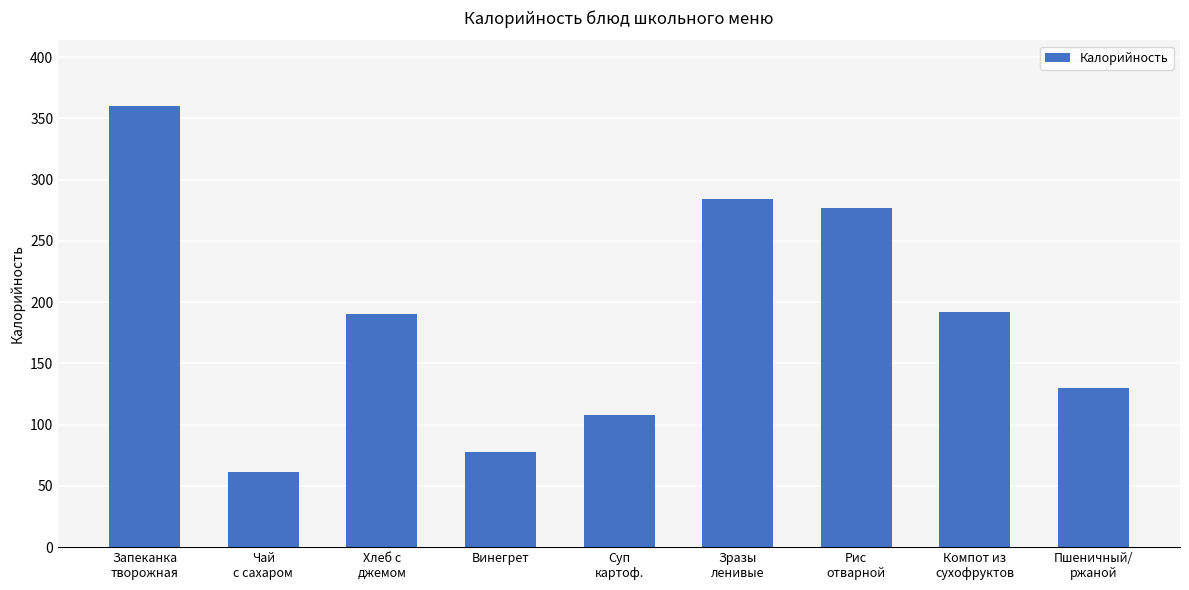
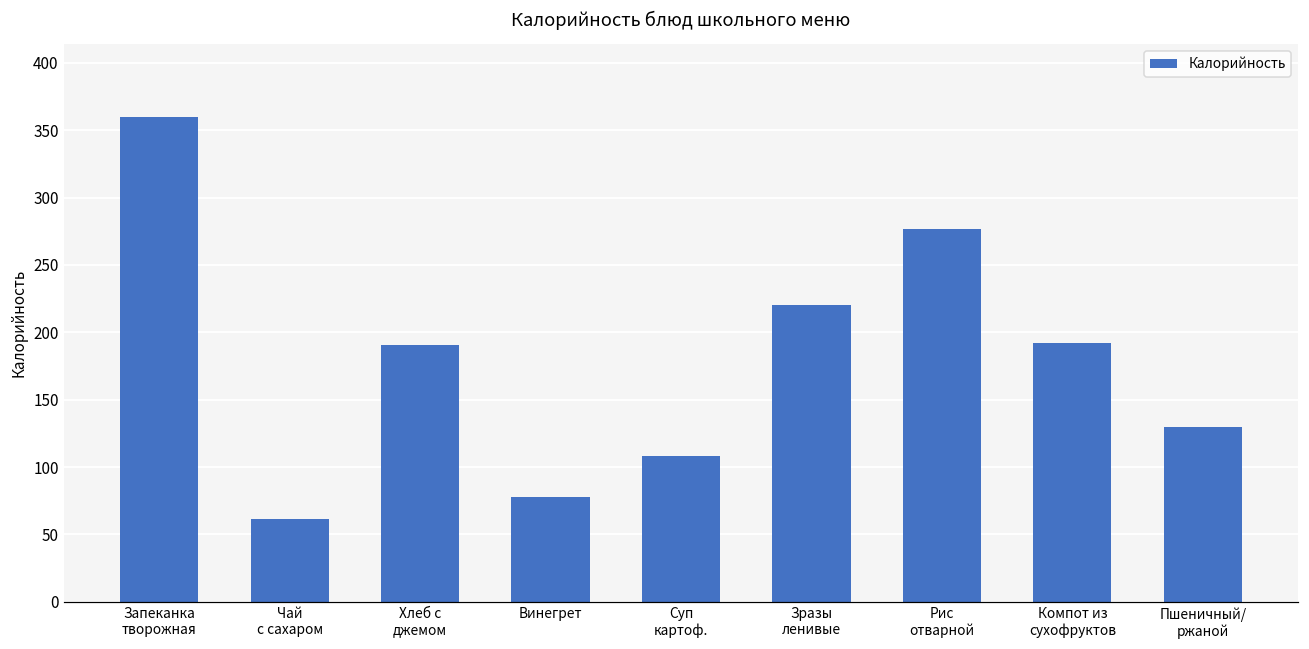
  {
    "Запеканка творожная": 360,
    "Чай с сахаром": 61,
    "Хлеб с джемом": 190,
    "Винегрет": 78,
    "Суп картоф.": 108,
-   "Зразы ленивые": 285,
+   "Зразы ленивые": 220,
    "Рис отварной": 277,
    "Компот из сухофруктов": 192,
    "Пшеничный/ ржаной": 130
  }
